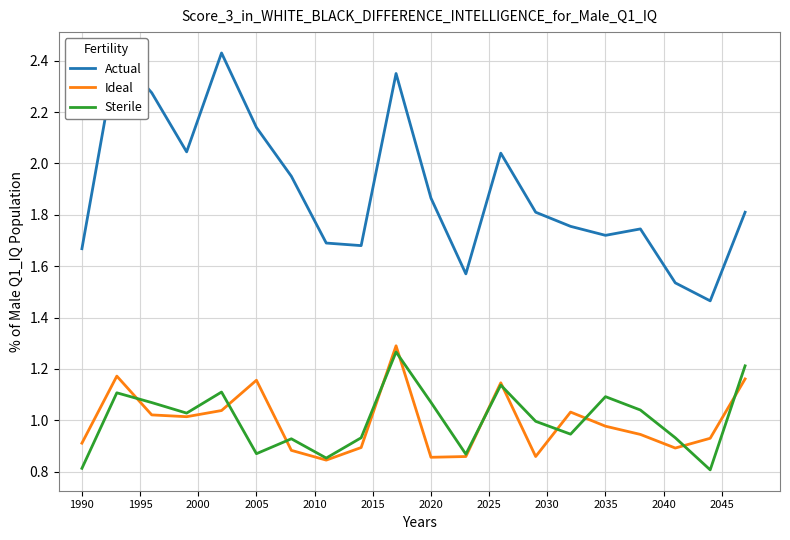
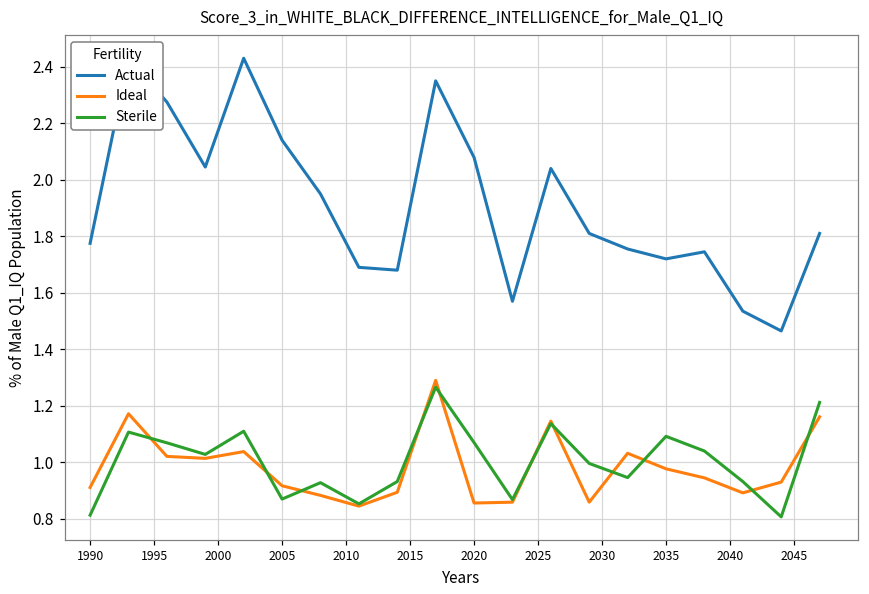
  {
    "Actual": {
-     "1990": 1.67,
+     "1990": 1.78,
      "2005": 2.14,
-     "2020": 1.87,
+     "2020": 2.08,
      "2035": 1.72
    },
    "Ideal": {
      "1990": 0.91,
-     "2005": 1.16,
+     "2005": 0.92,
      "2020": 0.86,
      "2035": 0.98
    },
    "Sterile": {
      "1990": 0.81,
      "2005": 0.87,
      "2020": 1.07,
      "2035": 1.09
    }
  }
